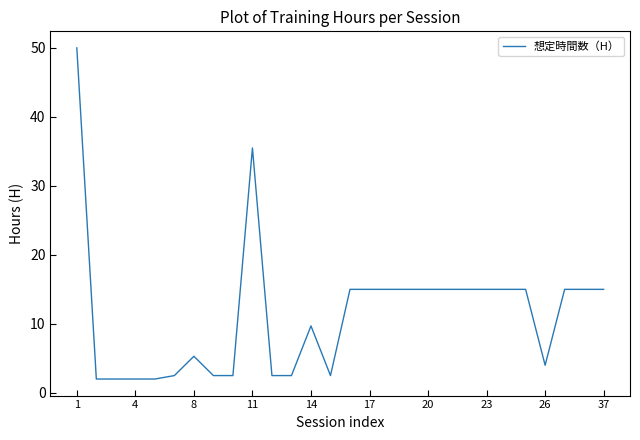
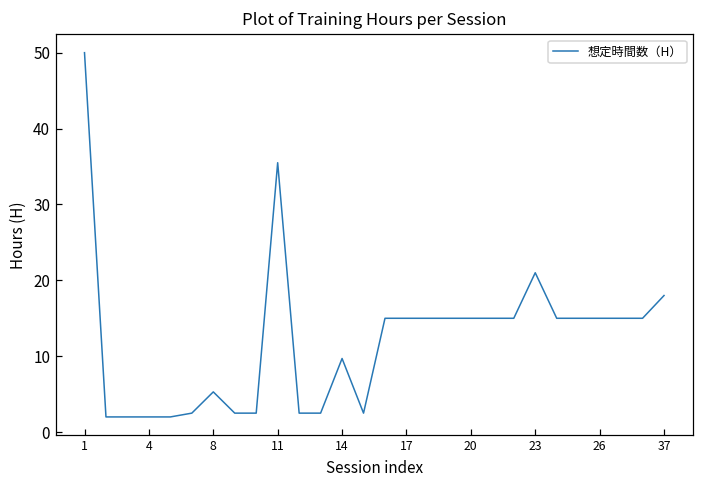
  {
    "1": 50,
    "4": 2,
    "8": 5,
    "11": 36,
    "14": 10,
    "17": 15,
    "20": 15,
-   "23": 15,
-   "26": 4,
-   "37": 15
+   "23": 21,
+   "26": 15,
+   "37": 18
  }
